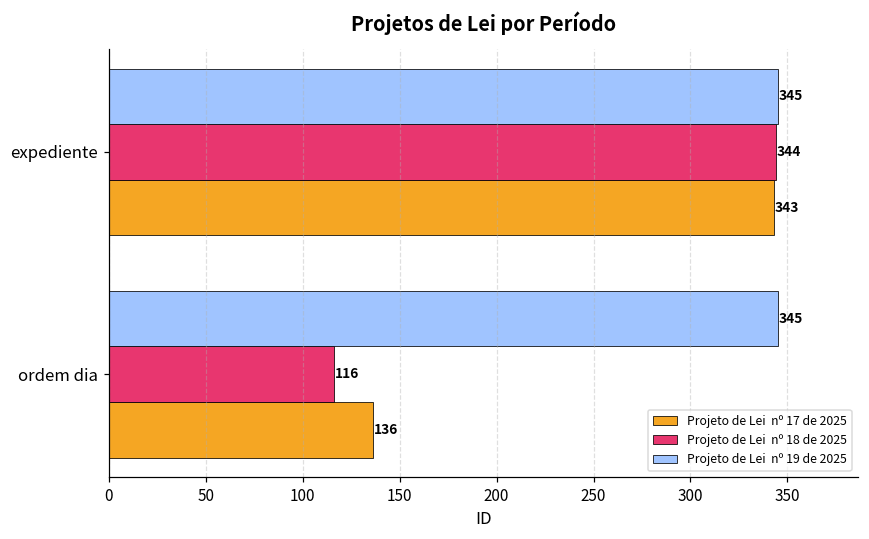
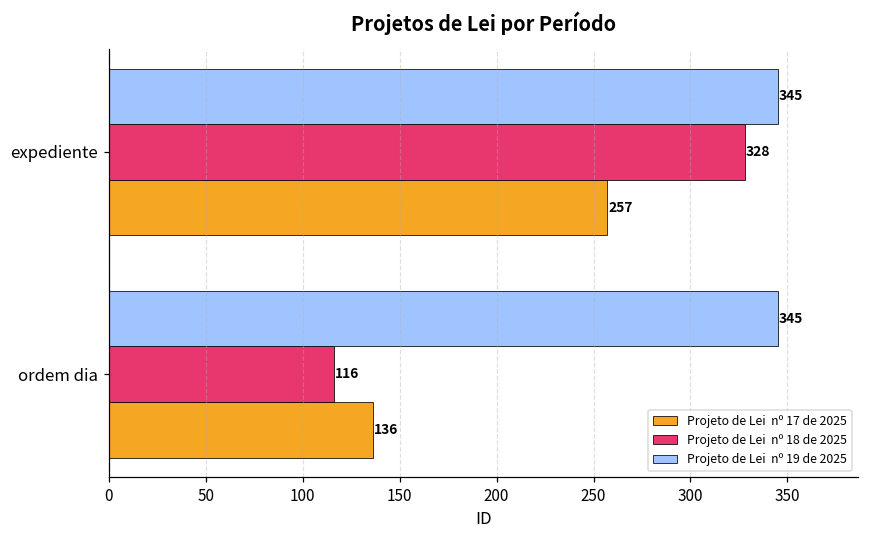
  {
    "Projeto de Lei nº 17 de 2025": {
-     "expediente": 343,
+     "expediente": 257,
      "ordem dia": 136
    },
    "Projeto de Lei nº 18 de 2025": {
-     "expediente": 344,
+     "expediente": 328,
      "ordem dia": 116
    },
    "Projeto de Lei nº 19 de 2025": {
      "expediente": 345,
      "ordem dia": 345
    }
  }
